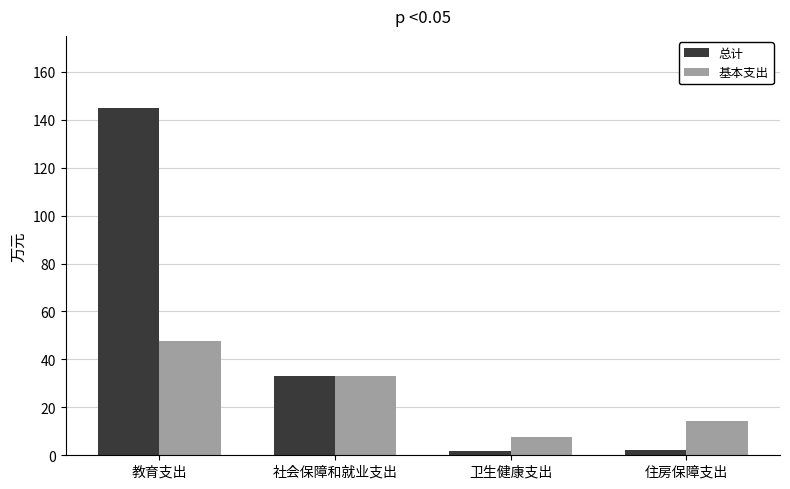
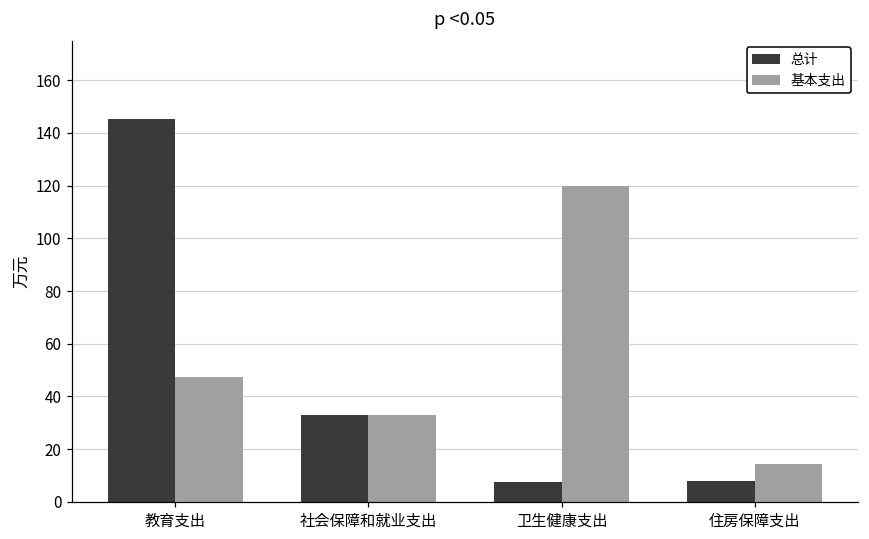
  {
    "总计": {
      "教育支出": 145,
      "社会保障和就业支出": 33,
-     "卫生健康支出": 2,
-     "住房保障支出": 2
+     "卫生健康支出": 8,
+     "住房保障支出": 8
    },
    "基本支出": {
      "教育支出": 47,
      "社会保障和就业支出": 33,
-     "卫生健康支出": 8,
+     "卫生健康支出": 120,
      "住房保障支出": 14
    }
  }
